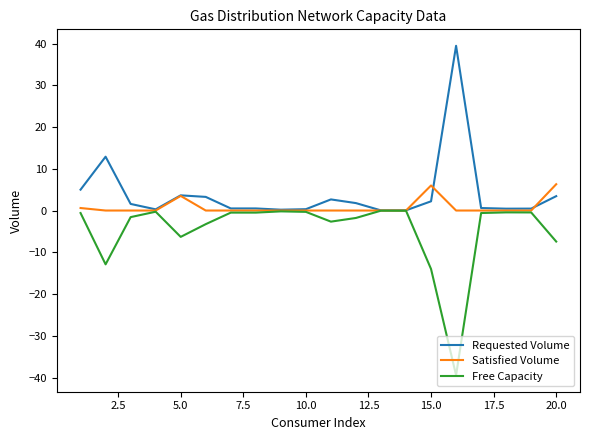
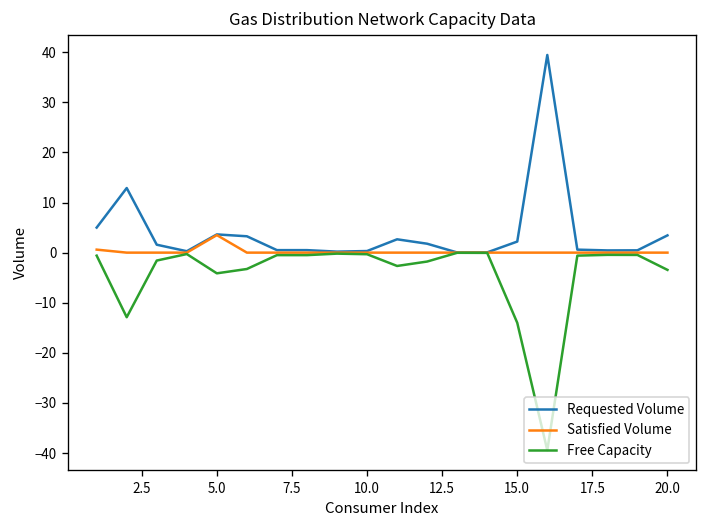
  {
    "Requested Volume": {
      "15.0": 2,
      "20.0": 3
    },
    "Satisfied Volume": {
-     "15.0": 6,
-     "20.0": 6
+     "15.0": 0,
+     "20.0": 0
    },
    "Free Capacity": {
-     "5.0": -6,
+     "5.0": -4,
      "15.0": -14,
-     "20.0": -7
+     "20.0": -3
    }
  }
